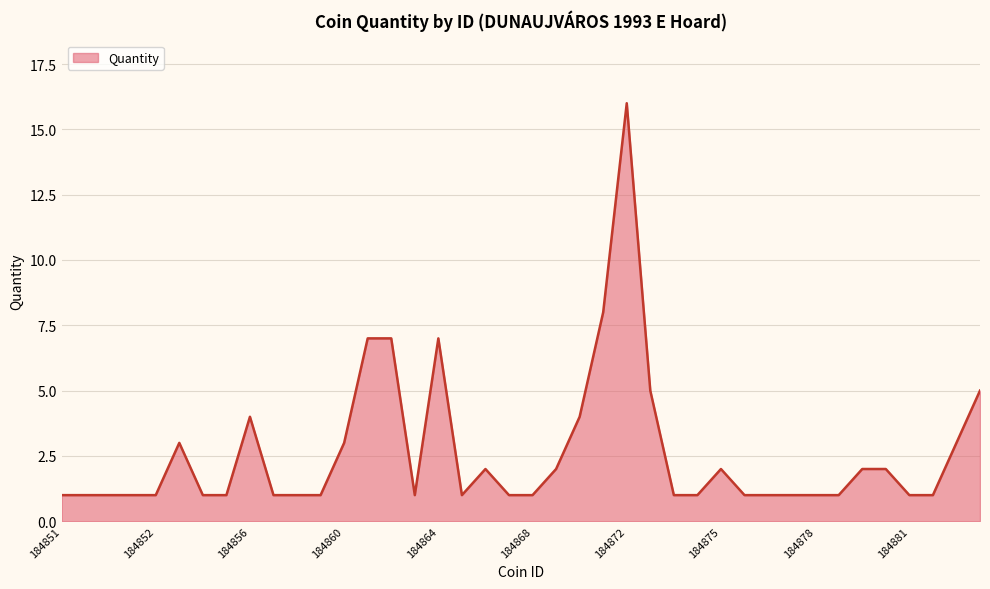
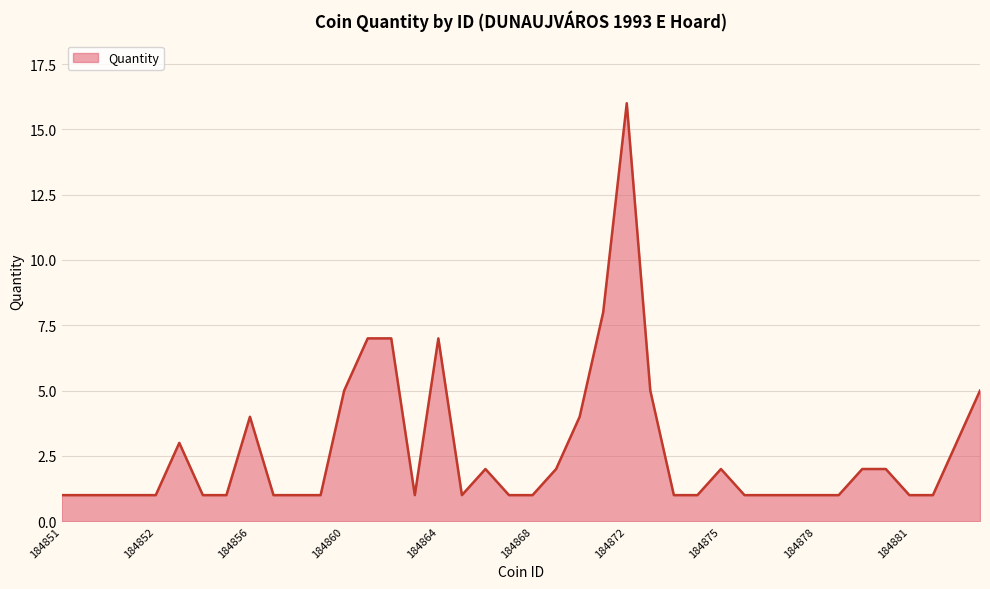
  {
    "184851": 1,
    "184852": 1,
    "184856": 4,
-   "184860": 3,
+   "184860": 5,
    "184864": 7,
    "184868": 1,
    "184872": 16,
    "184875": 2,
    "184878": 1,
    "184881": 1
  }
